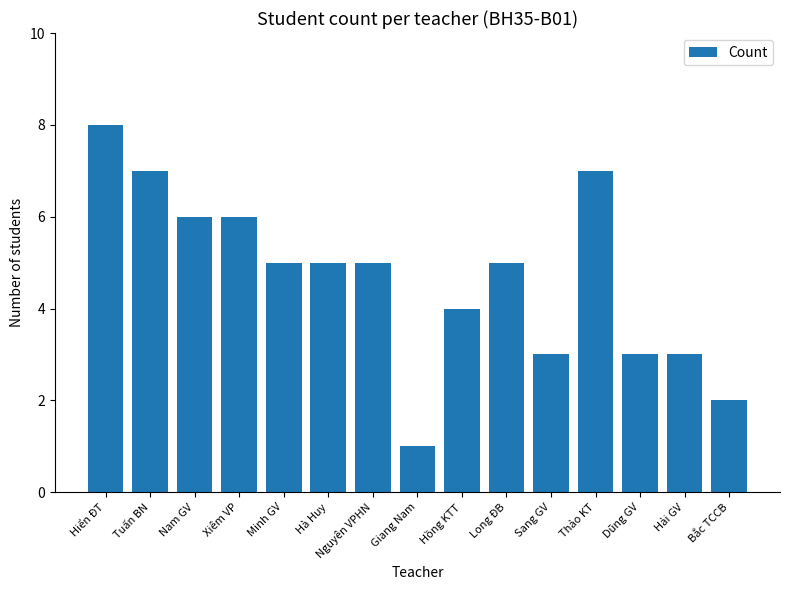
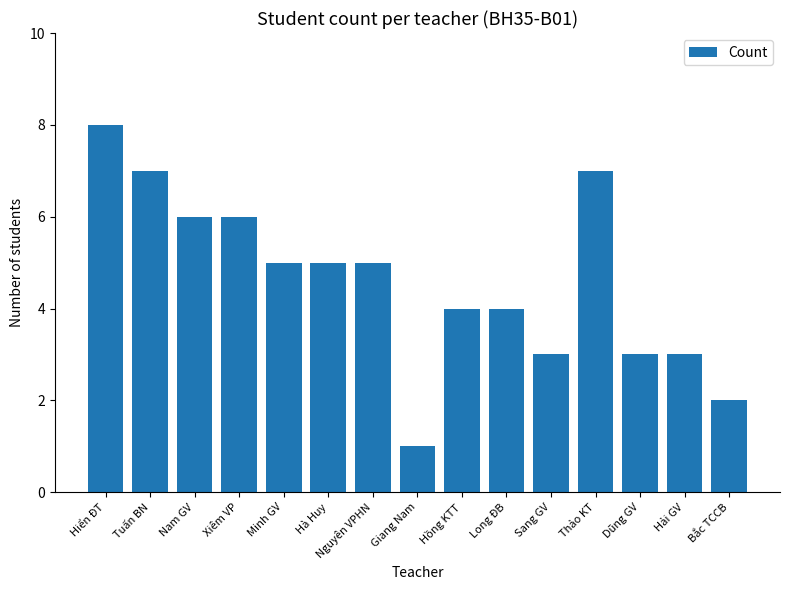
  {
    "Hiển ĐT": 8,
    "Tuấn BN": 7,
    "Nam GV": 6,
    "Xiêm VP": 6,
    "Minh GV": 5,
    "Hà Huy": 5,
    "Nguyên VPHN": 5,
    "Giang Nam": 1,
    "Hồng KTT": 4,
-   "Long ĐB": 5,
+   "Long ĐB": 4,
    "Sang GV": 3,
    "Thảo KT": 7,
    "Dũng GV": 3,
    "Hải GV": 3,
    "Bắc TCCB": 2
  }
